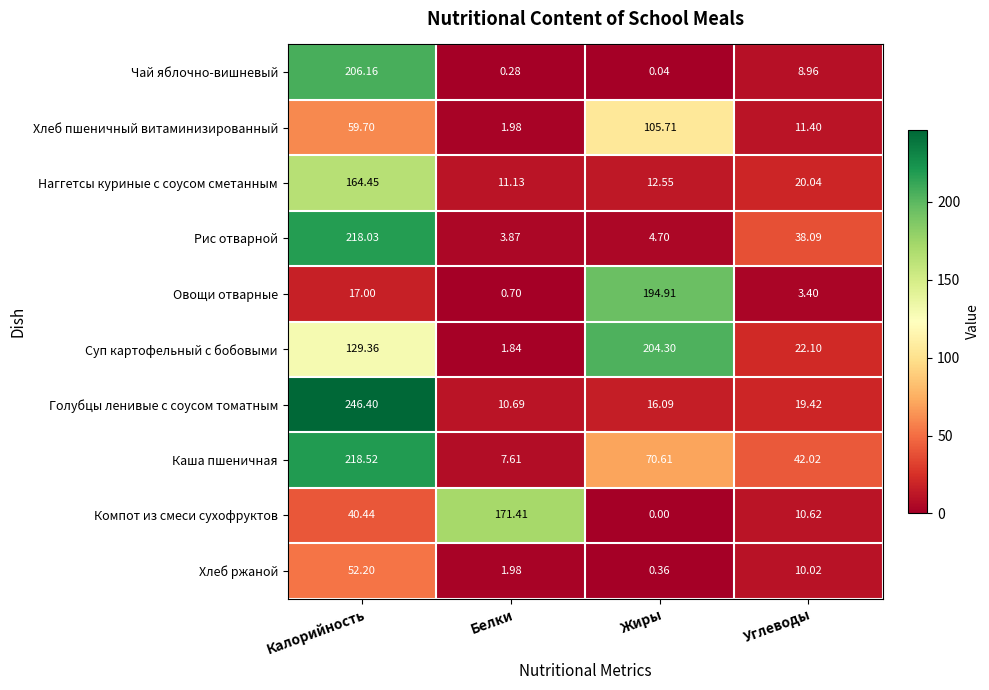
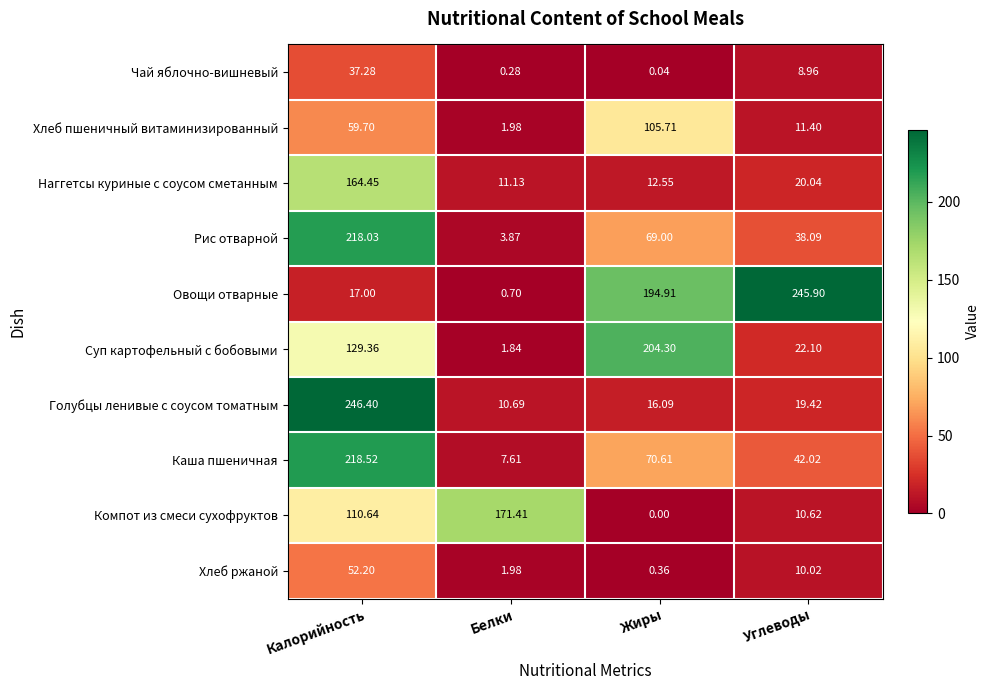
  {
    "Чай яблочно-вишневый": {
-     "Калорийность": 206.16,
+     "Калорийность": 37.28,
      "Белки": 0.28,
      "Жиры": 0.04,
      "Углеводы": 8.96
    },
    "Хлеб пшеничный витаминизированный": {
      "Калорийность": 59.70,
      "Белки": 1.98,
      "Жиры": 105.71,
      "Углеводы": 11.40
    },
    "Наггетсы куриные с соусом сметанным": {
      "Калорийность": 164.45,
      "Белки": 11.13,
      "Жиры": 12.55,
      "Углеводы": 20.04
    },
    "Рис отварной": {
      "Калорийность": 218.03,
      "Белки": 3.87,
-     "Жиры": 4.70,
+     "Жиры": 69.00,
      "Углеводы": 38.09
    },
    "Овощи отварные": {
      "Калорийность": 17.00,
      "Белки": 0.70,
      "Жиры": 194.91,
-     "Углеводы": 3.40
+     "Углеводы": 245.90
    },
    "Суп картофельный с бобовыми": {
      "Калорийность": 129.36,
      "Белки": 1.84,
      "Жиры": 204.30,
      "Углеводы": 22.10
    },
    "Голубцы ленивые с соусом томатным": {
      "Калорийность": 246.40,
      "Белки": 10.69,
      "Жиры": 16.09,
      "Углеводы": 19.42
    },
    "Каша пшеничная": {
      "Калорийность": 218.52,
      "Белки": 7.61,
      "Жиры": 70.61,
      "Углеводы": 42.02
    },
    "Компот из смеси сухофруктов": {
-     "Калорийность": 40.44,
+     "Калорийность": 110.64,
      "Белки": 171.41,
      "Жиры": 0.00,
      "Углеводы": 10.62
    },
    "Хлеб ржаной": {
      "Калорийность": 52.20,
      "Белки": 1.98,
      "Жиры": 0.36,
      "Углеводы": 10.02
    }
  }
